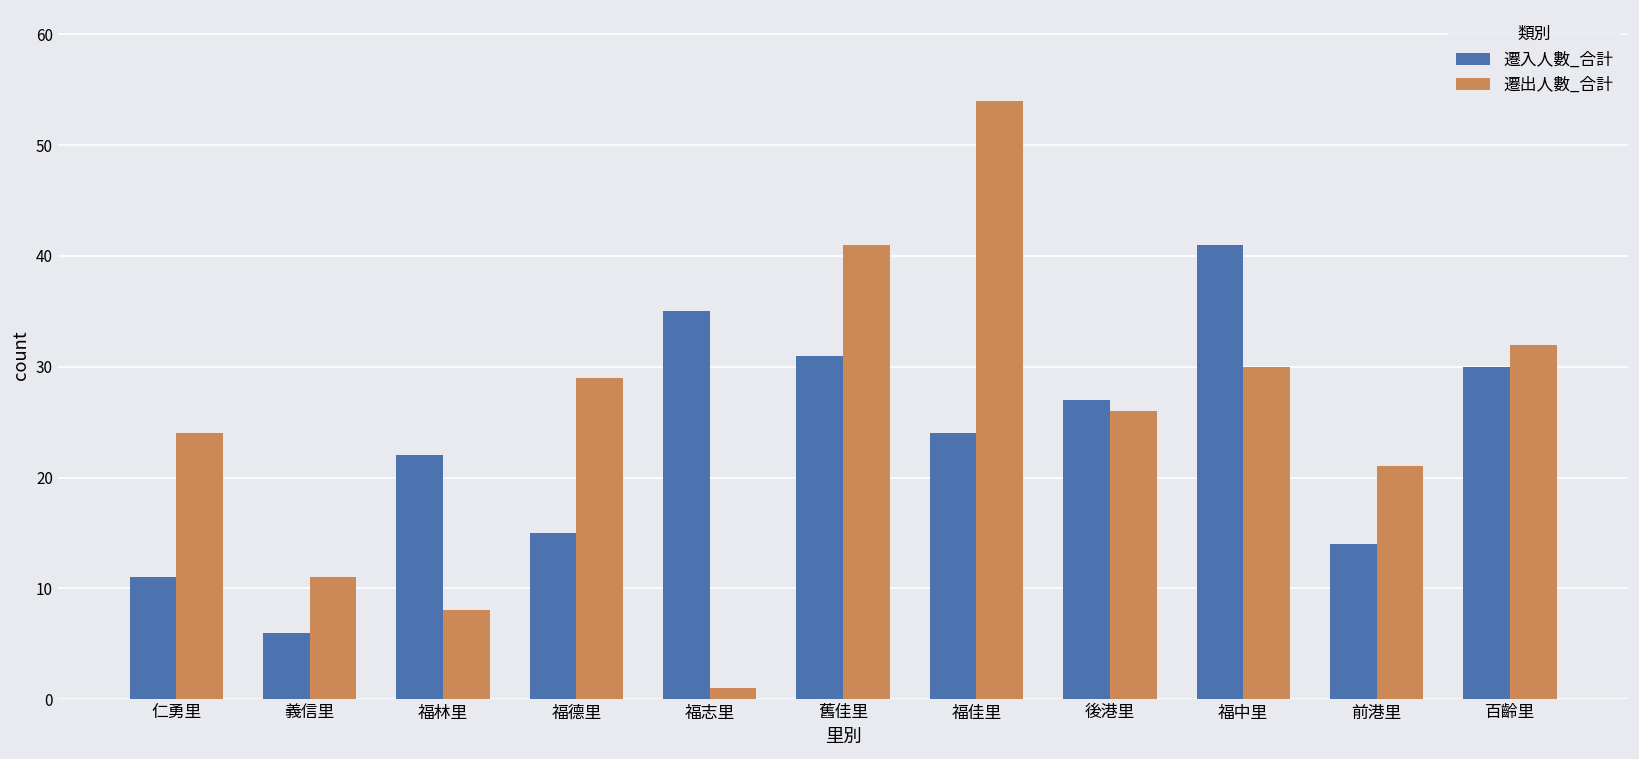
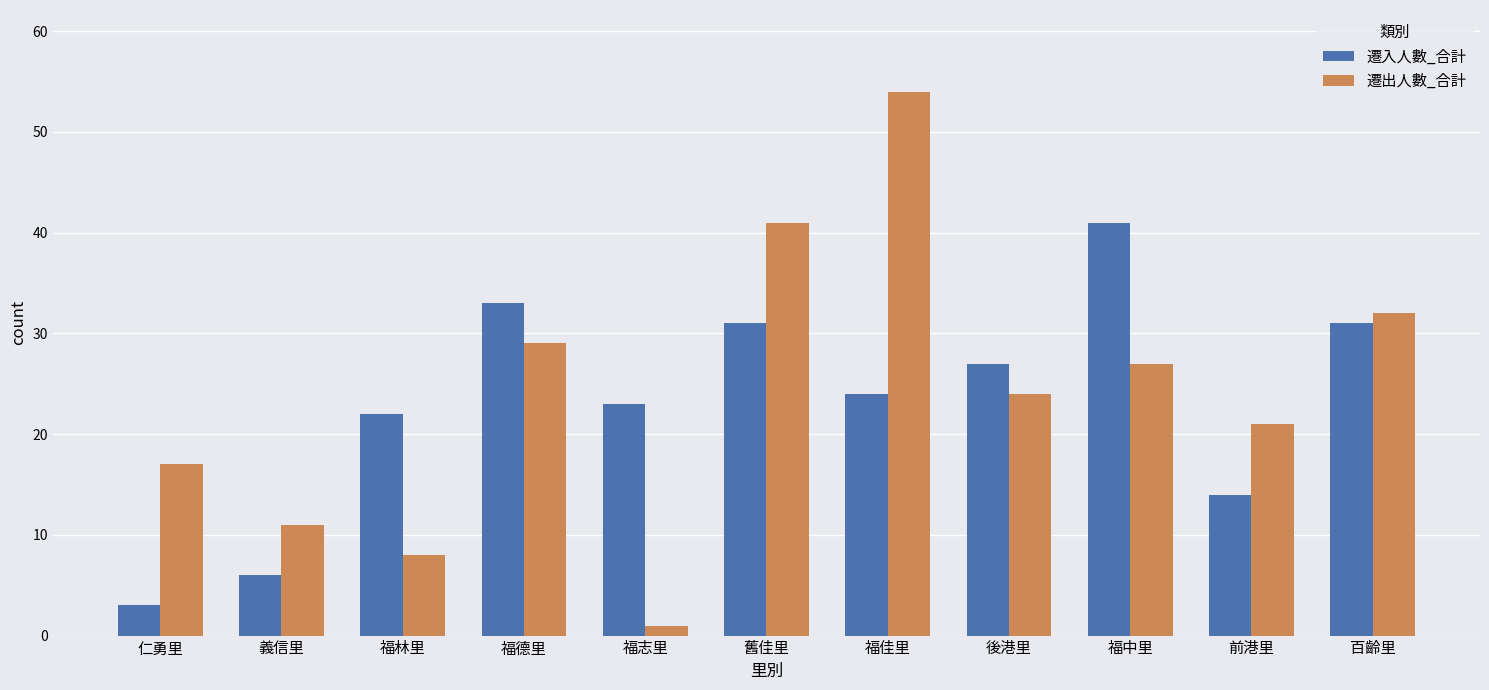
  {
    "遷入人數_合計": {
-     "仁勇里": 11,
+     "仁勇里": 3,
      "義信里": 6,
      "福林里": 22,
-     "福德里": 15,
-     "福志里": 35,
+     "福德里": 33,
+     "福志里": 23,
      "舊佳里": 31,
      "福佳里": 24,
      "後港里": 27,
      "福中里": 41,
      "前港里": 14,
-     "百齡里": 30
+     "百齡里": 31
    },
    "遷出人數_合計": {
-     "仁勇里": 24,
+     "仁勇里": 17,
      "義信里": 11,
      "福林里": 8,
      "福德里": 29,
      "福志里": 1,
      "舊佳里": 41,
      "福佳里": 54,
-     "後港里": 26,
-     "福中里": 30,
+     "後港里": 24,
+     "福中里": 27,
      "前港里": 21,
      "百齡里": 32
    }
  }
